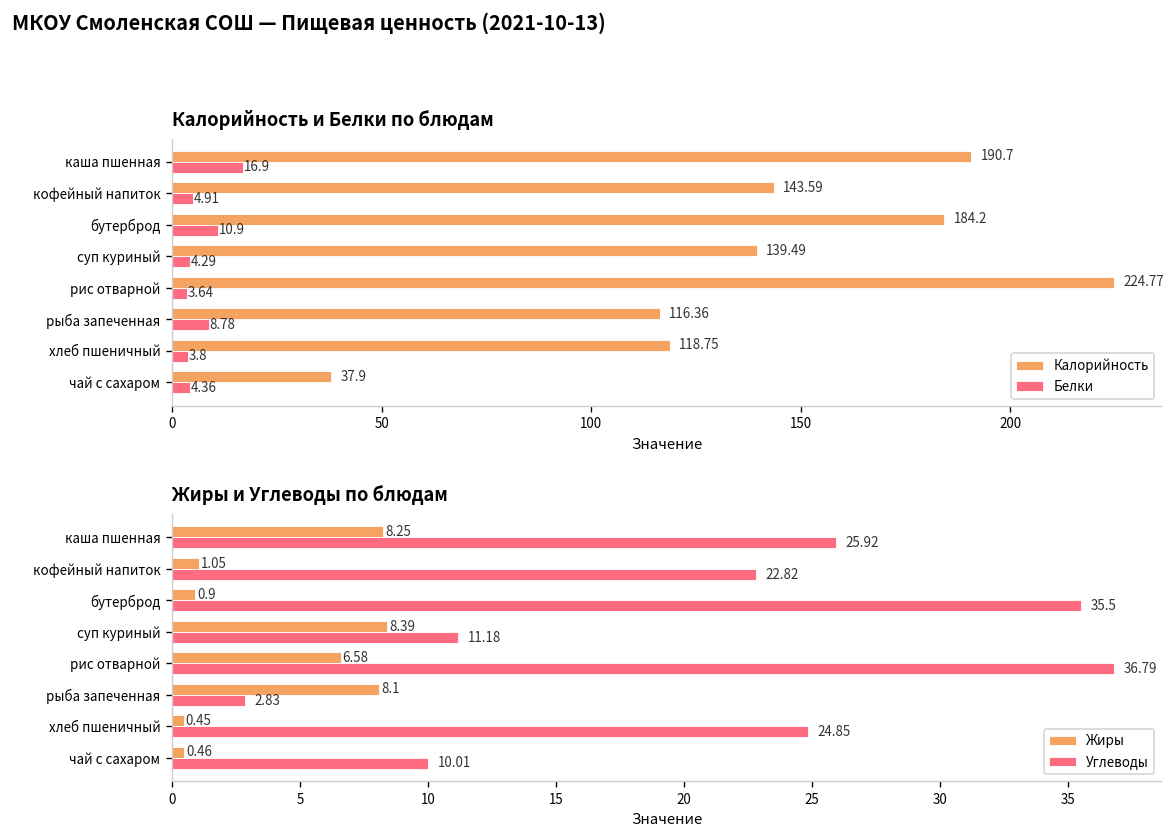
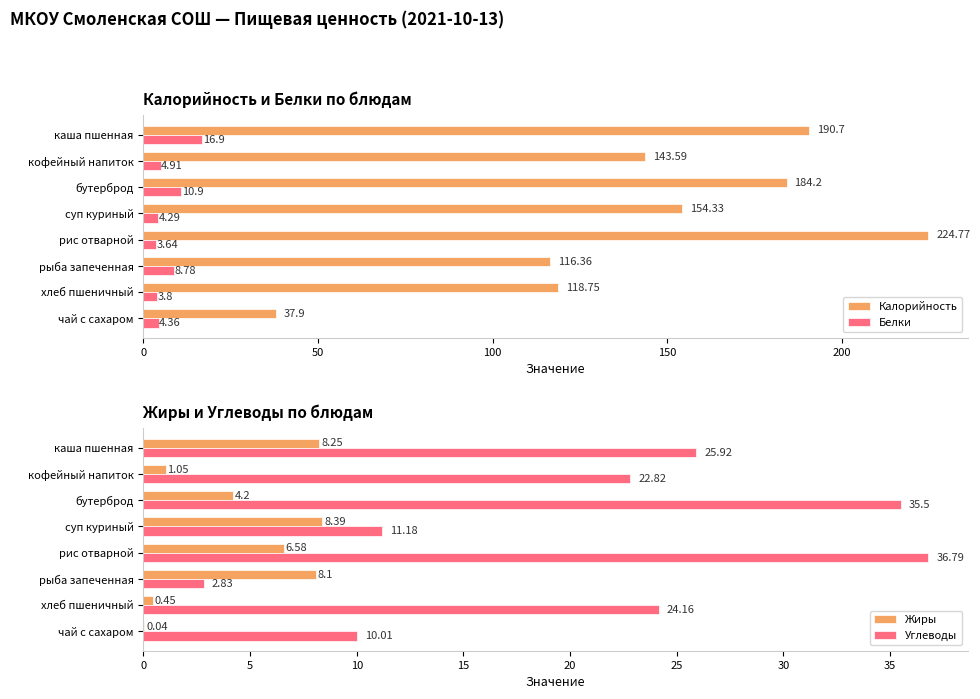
  {
    "Калорийность и Белки по блюдам": {
      "Калорийность": {
        "каша пшенная": 190.7,
        "кофейный напиток": 143.59,
        "бутерброд": 184.2,
-       "суп куриный": 139.49,
+       "суп куриный": 154.33,
        "рис отварной": 224.77,
        "рыба запеченная": 116.36,
        "хлеб пшеничный": 118.75,
        "чай с сахаром": 37.9
      },
      "Белки": {
        "каша пшенная": 16.9,
        "кофейный напиток": 4.91,
        "бутерброд": 10.9,
        "суп куриный": 4.29,
        "рис отварной": 3.64,
        "рыба запеченная": 8.78,
        "хлеб пшеничный": 3.8,
        "чай с сахаром": 4.36
      }
    },
    "Жиры и Углеводы по блюдам": {
      "Жиры": {
        "каша пшенная": 8.25,
        "кофейный напиток": 1.05,
-       "бутерброд": 0.9,
+       "бутерброд": 4.2,
        "суп куриный": 8.39,
        "рис отварной": 6.58,
        "рыба запеченная": 8.1,
        "хлеб пшеничный": 0.45,
-       "чай с сахаром": 0.46
+       "чай с сахаром": 0.04
      },
      "Углеводы": {
        "каша пшенная": 25.92,
        "кофейный напиток": 22.82,
        "бутерброд": 35.5,
        "суп куриный": 11.18,
        "рис отварной": 36.79,
        "рыба запеченная": 2.83,
-       "хлеб пшеничный": 24.85,
+       "хлеб пшеничный": 24.16,
        "чай с сахаром": 10.01
      }
    }
  }
